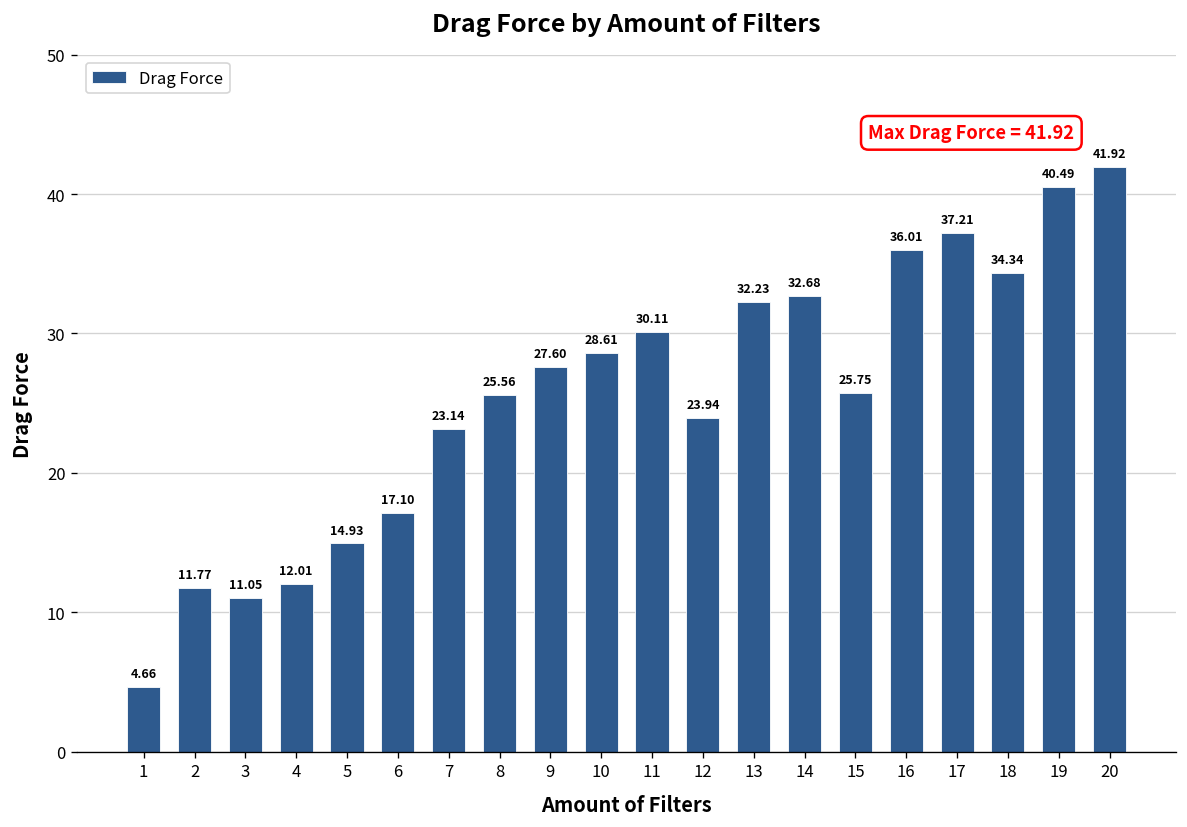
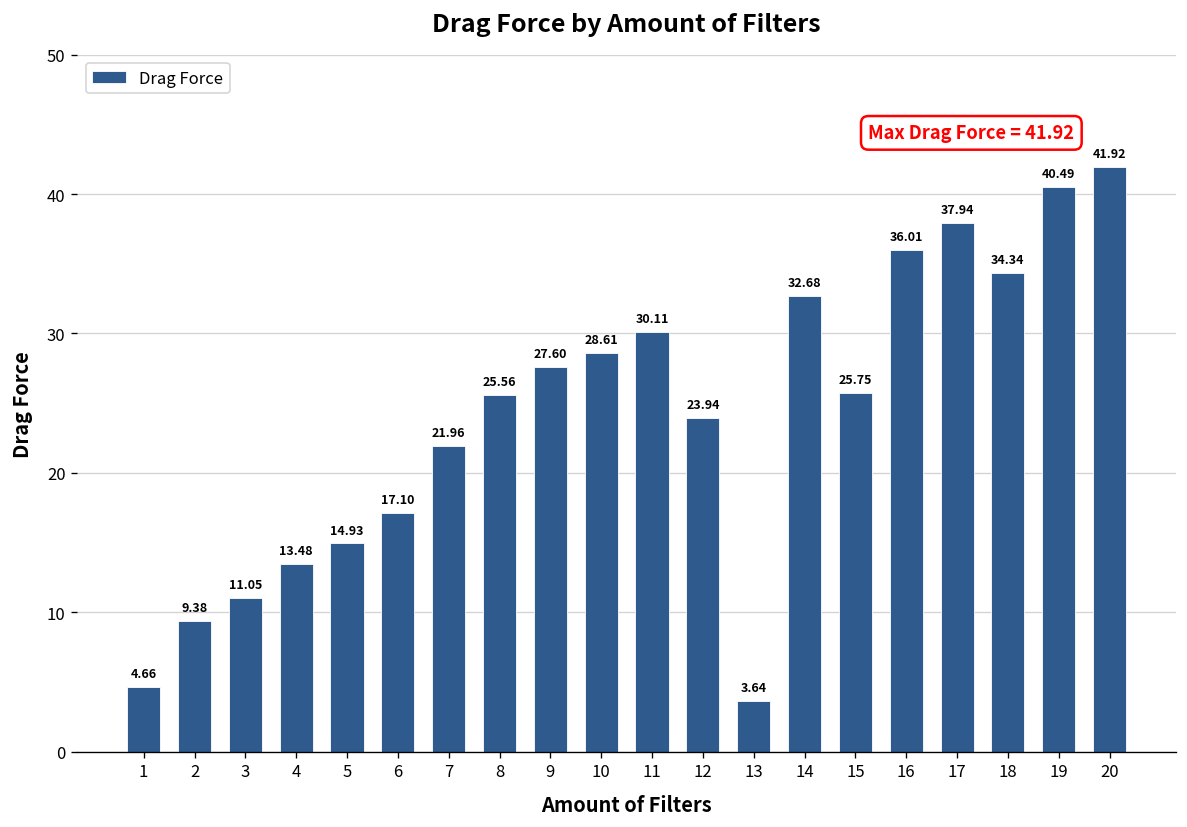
  {
    "1": 4.66,
-   "2": 11.77,
+   "2": 9.38,
    "3": 11.05,
-   "4": 12.01,
+   "4": 13.48,
    "5": 14.93,
    "6": 17.10,
-   "7": 23.14,
+   "7": 21.96,
    "8": 25.56,
    "9": 27.60,
    "10": 28.61,
    "11": 30.11,
    "12": 23.94,
-   "13": 32.23,
+   "13": 3.64,
    "14": 32.68,
    "15": 25.75,
    "16": 36.01,
-   "17": 37.21,
+   "17": 37.94,
    "18": 34.34,
    "19": 40.49,
    "20": 41.92
  }
